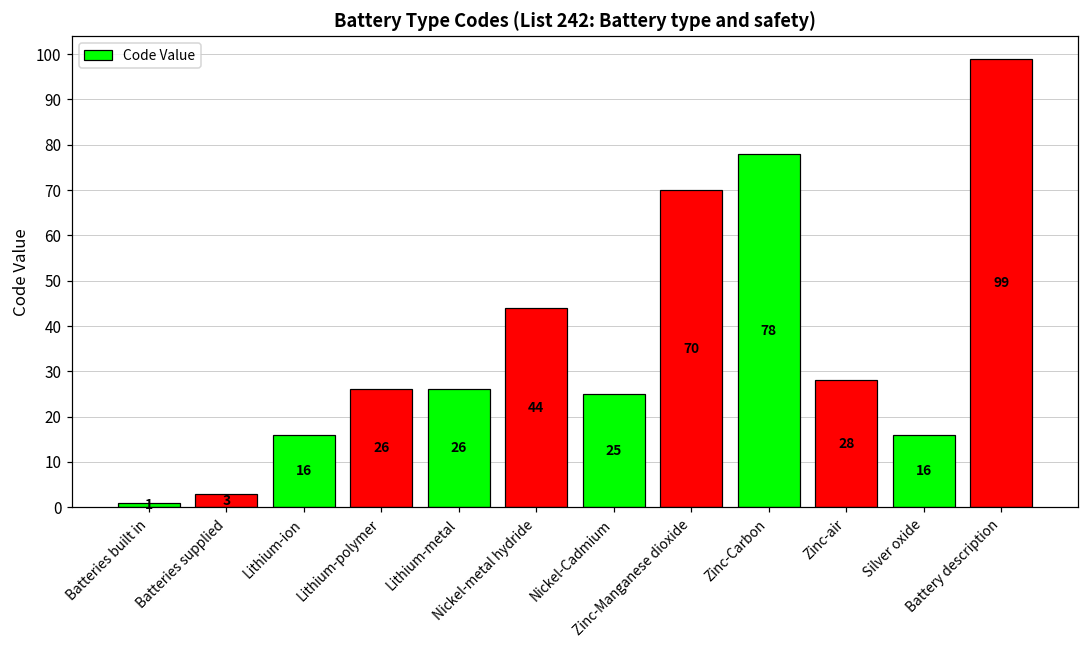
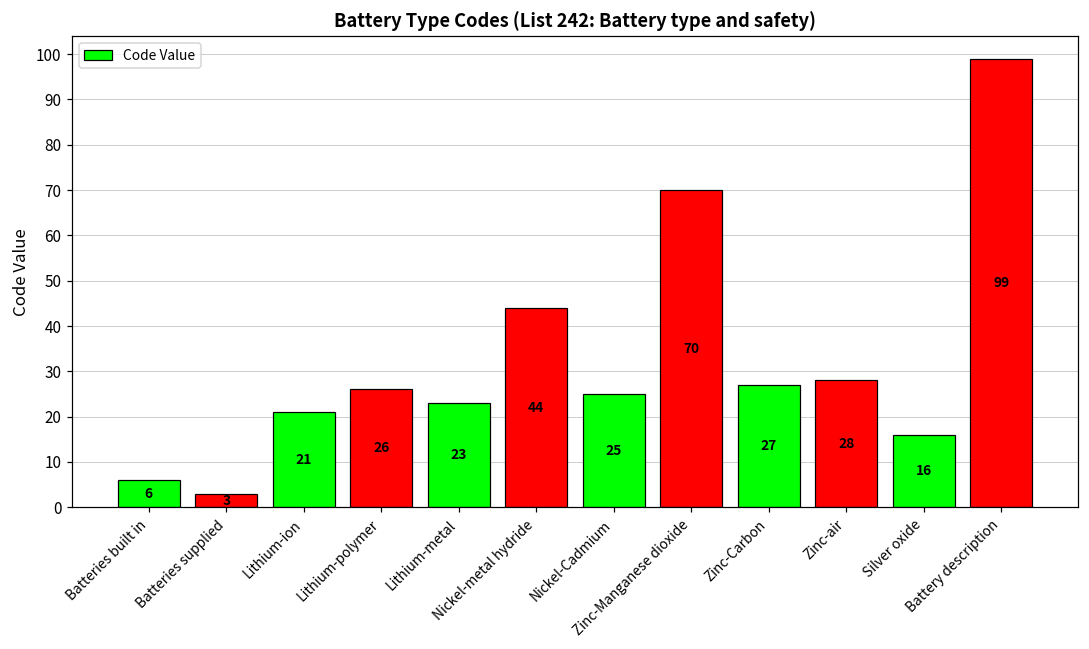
  {
-   "Batteries built in": 1,
+   "Batteries built in": 6,
    "Batteries supplied": 3,
-   "Lithium-ion": 16,
+   "Lithium-ion": 21,
    "Lithium-polymer": 26,
-   "Lithium-metal": 26,
+   "Lithium-metal": 23,
    "Nickel-metal hydride": 44,
    "Nickel-Cadmium": 25,
    "Zinc-Manganese dioxide": 70,
-   "Zinc-Carbon": 78,
+   "Zinc-Carbon": 27,
    "Zinc-air": 28,
    "Silver oxide": 16,
    "Battery description": 99
  }
